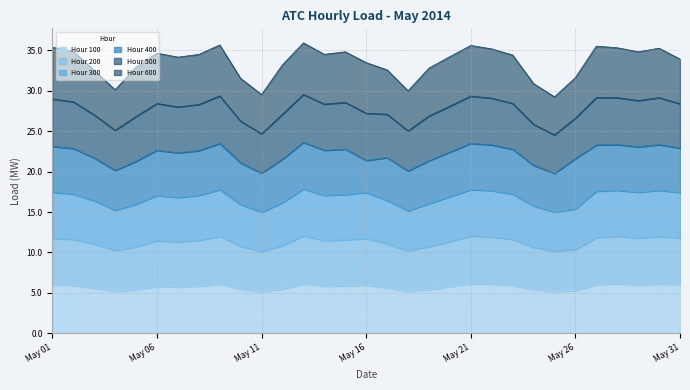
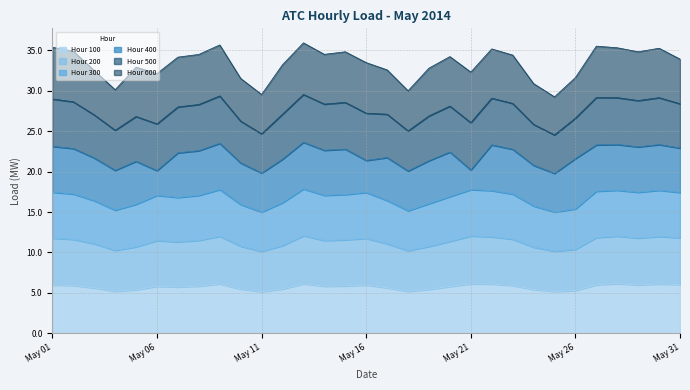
  {
    "Hour 400": {
      "May 01": 6,
-     "May 06": 6,
+     "May 06": 3,
      "May 11": 5,
      "May 16": 4,
-     "May 21": 6,
+     "May 21": 2,
      "May 26": 6,
      "May 31": 5
    }
  }
